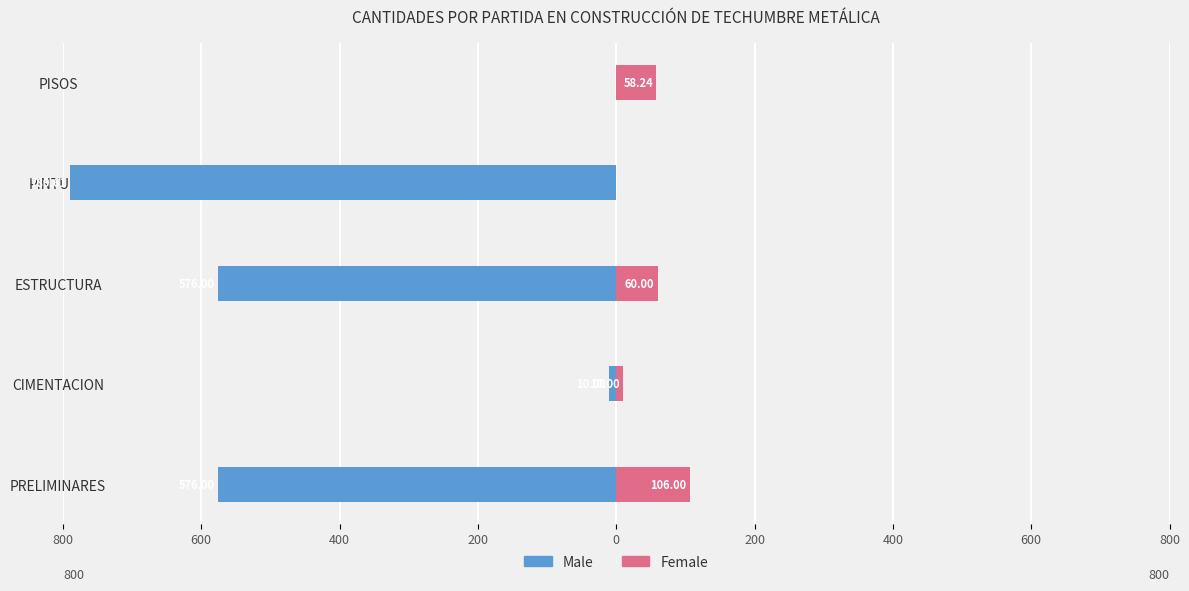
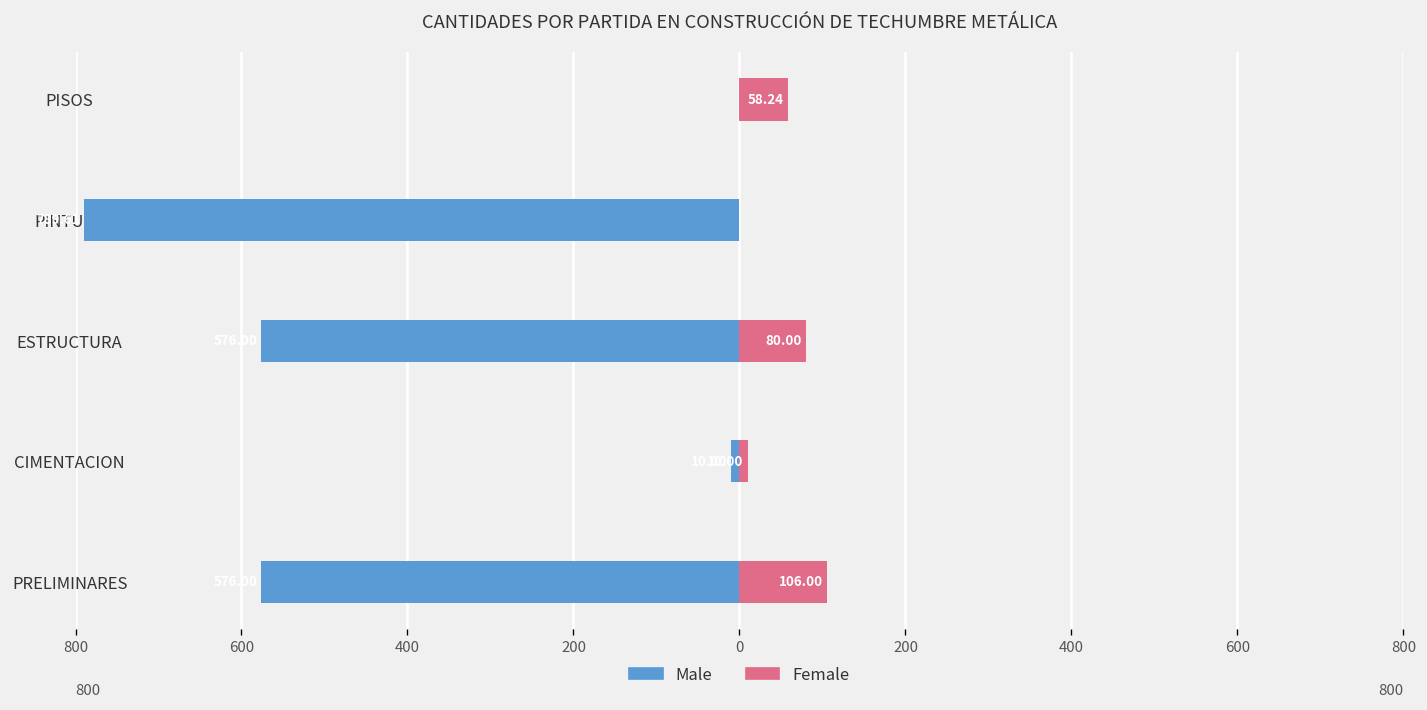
  {
    "Female": {
      "PISOS": 58.24,
-     "ESTRUCTURA": 60.00,
+     "ESTRUCTURA": 80.00,
      "PRELIMINARES": 106.00
    }
  }
